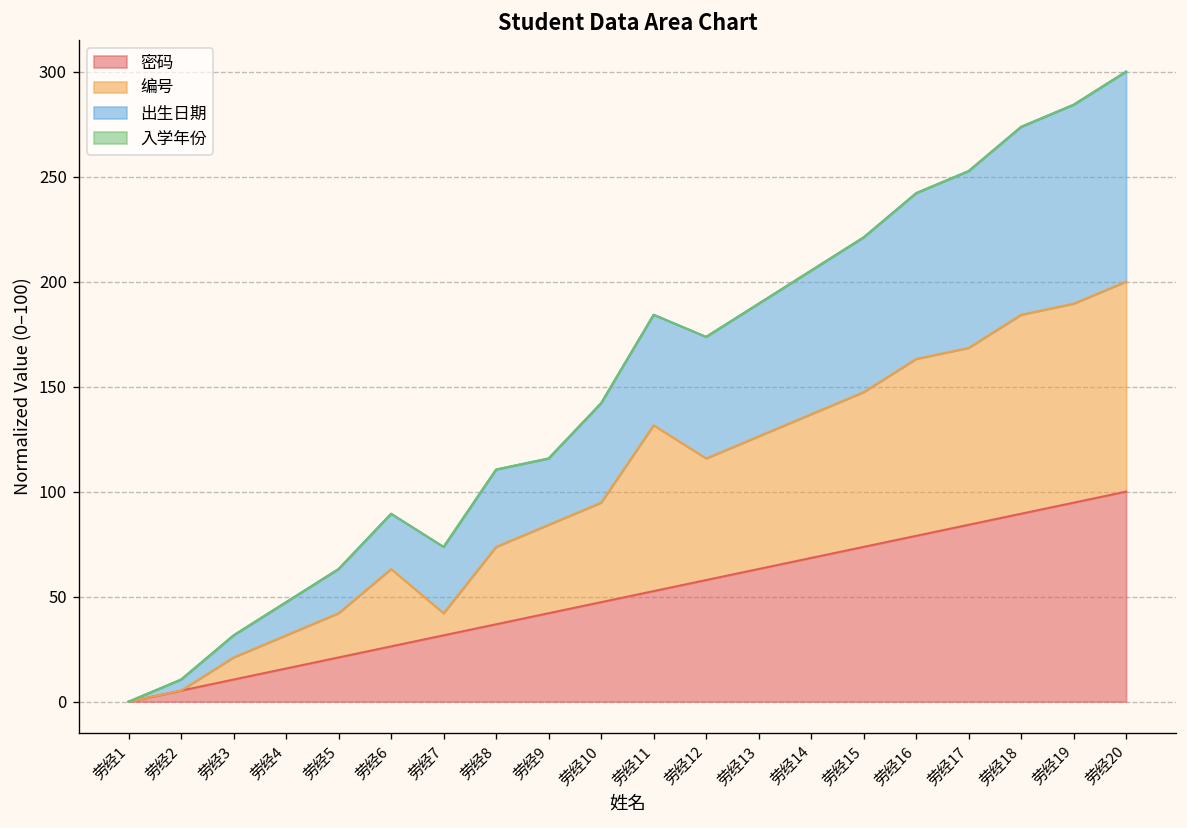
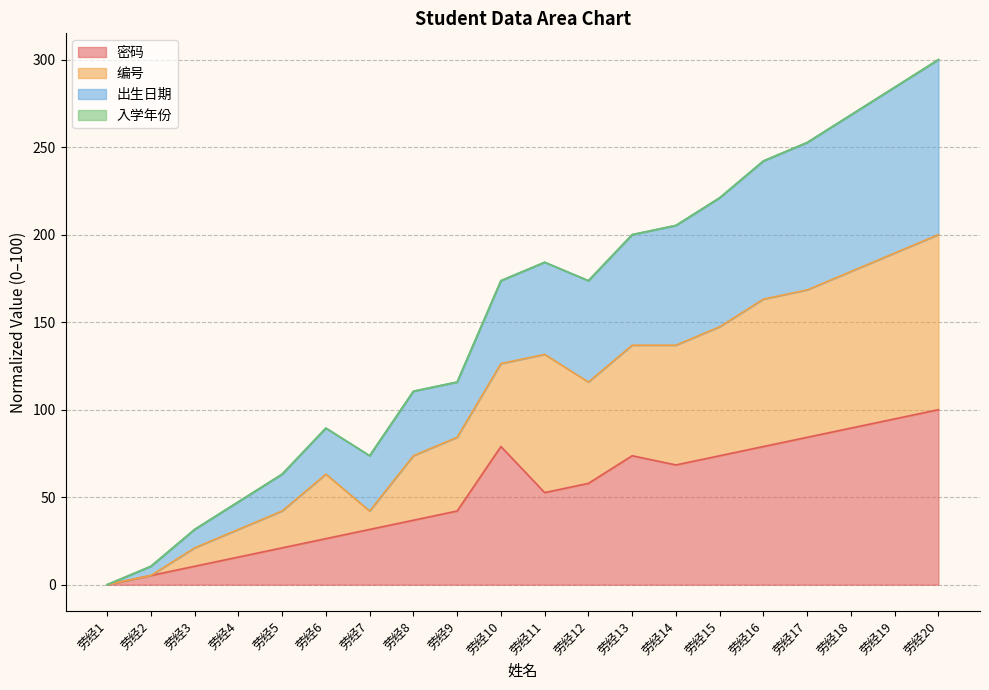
  {
    "密码": {
      "劳经3": 11,
      "劳经4": 16,
      "劳经5": 21,
      "劳经6": 26,
      "劳经7": 32,
      "劳经8": 37,
      "劳经9": 42,
-     "劳经10": 47,
+     "劳经10": 79,
      "劳经11": 53,
      "劳经12": 58,
-     "劳经13": 63,
+     "劳经13": 74,
      "劳经14": 68,
      "劳经15": 74,
      "劳经16": 79,
      "劳经17": 84,
      "劳经18": 89,
      "劳经19": 95,
      "劳经20": 100
    },
    "编号": {
      "劳经3": 11,
      "劳经4": 16,
      "劳经5": 21,
      "劳经6": 37,
      "劳经7": 11,
      "劳经8": 37,
      "劳经9": 42,
      "劳经10": 47,
      "劳经11": 79,
      "劳经12": 58,
      "劳经13": 63,
      "劳经14": 68,
      "劳经15": 74,
      "劳经16": 84,
      "劳经17": 84,
-     "劳经18": 95,
+     "劳经18": 89,
      "劳经19": 95,
      "劳经20": 100
    }
  }
